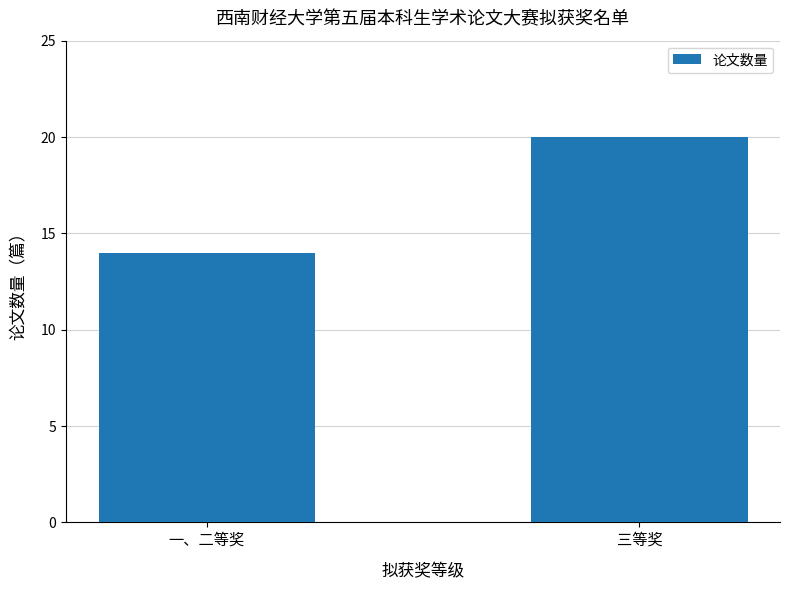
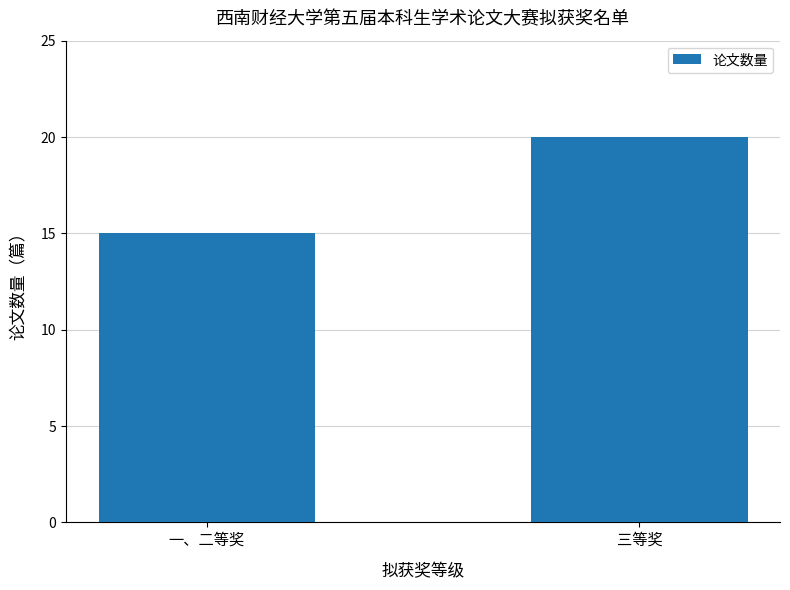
  {
-   "一、二等奖": 14,
+   "一、二等奖": 15,
    "三等奖": 20
  }
